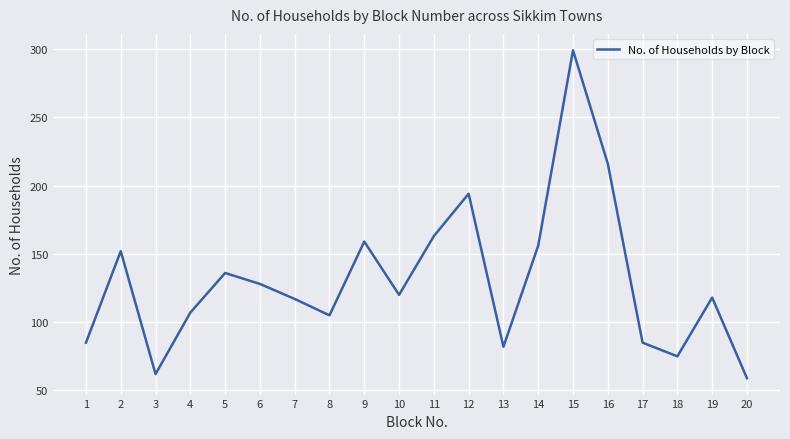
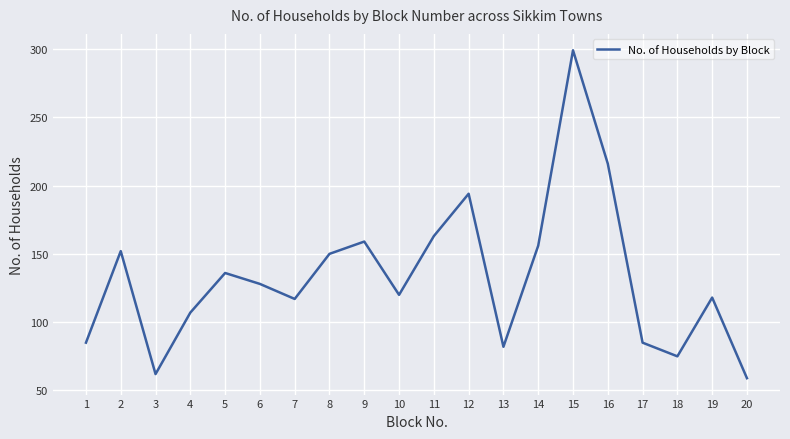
  {
    "1": 85,
    "2": 152,
    "3": 62,
    "4": 107,
    "5": 136,
    "6": 128,
    "7": 117,
-   "8": 105,
+   "8": 150,
    "9": 159,
    "10": 120,
    "11": 163,
    "12": 194,
    "13": 82,
    "14": 156,
    "15": 299,
    "16": 216,
    "17": 85,
    "18": 75,
    "19": 118,
    "20": 59
  }
